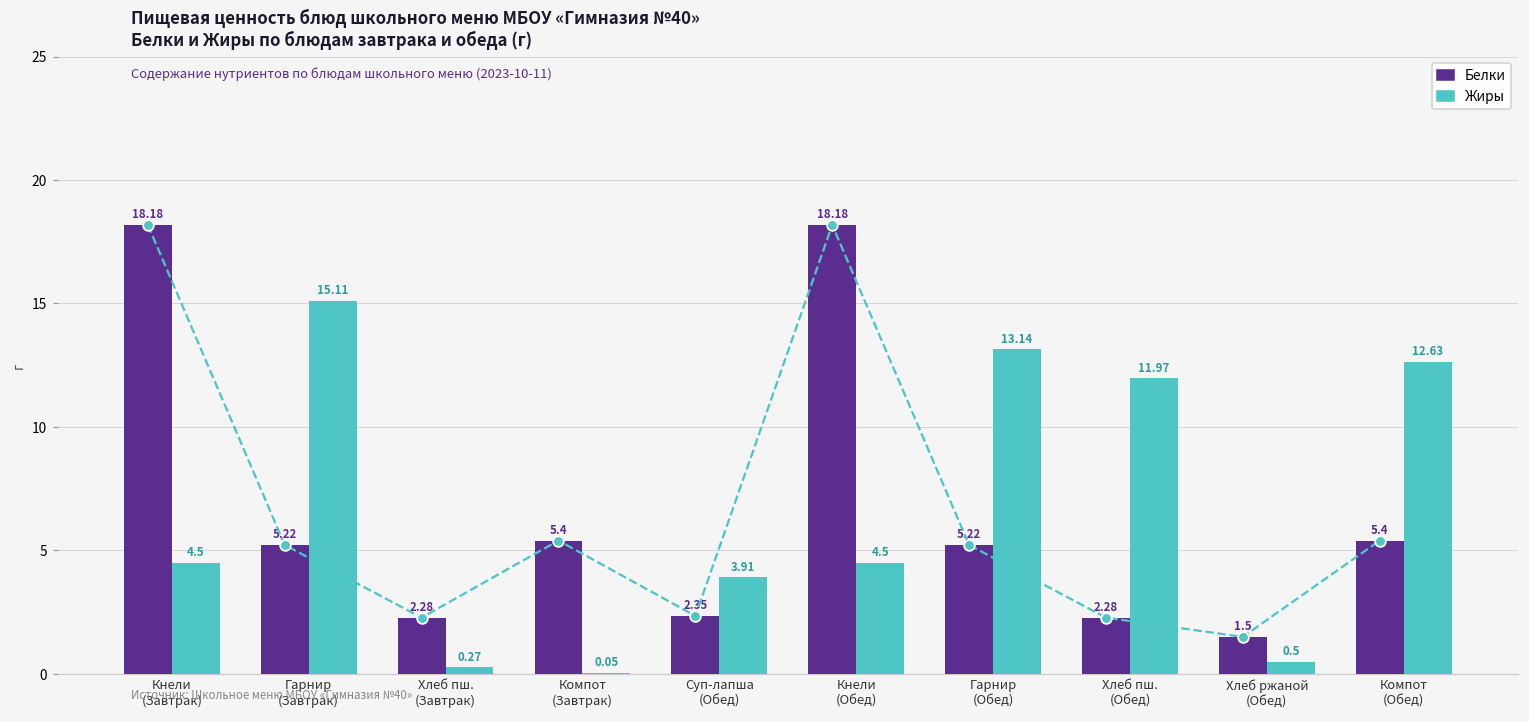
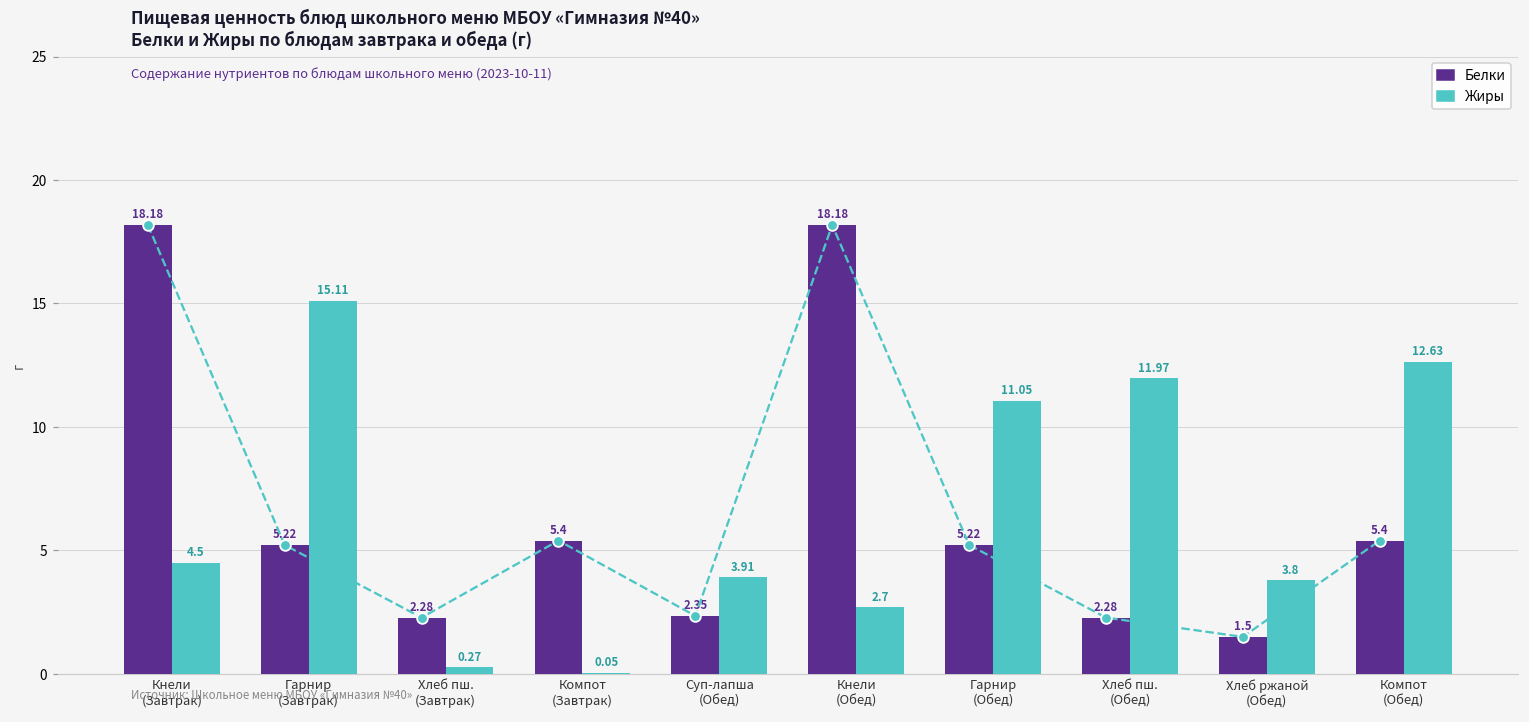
  {
    "Белки": {
      "Кнели (Завтрак)": 18.18,
      "Гарнир (Завтрак)": 5.22,
      "Хлеб пш. (Завтрак)": 2.28,
      "Компот (Завтрак)": 5.4,
      "Суп-лапша (Обед)": 2.35,
      "Кнели (Обед)": 18.18,
      "Гарнир (Обед)": 5.22,
      "Хлеб пш. (Обед)": 2.28,
      "Хлеб ржаной (Обед)": 1.5,
      "Компот (Обед)": 5.4
    },
    "Жиры": {
      "Кнели (Завтрак)": 4.5,
      "Гарнир (Завтрак)": 15.11,
      "Хлеб пш. (Завтрак)": 0.27,
      "Компот (Завтрак)": 0.05,
      "Суп-лапша (Обед)": 3.91,
-     "Кнели (Обед)": 4.5,
-     "Гарнир (Обед)": 13.14,
+     "Кнели (Обед)": 2.7,
+     "Гарнир (Обед)": 11.05,
      "Хлеб пш. (Обед)": 11.97,
-     "Хлеб ржаной (Обед)": 0.5,
+     "Хлеб ржаной (Обед)": 3.8,
      "Компот (Обед)": 12.63
    }
  }
